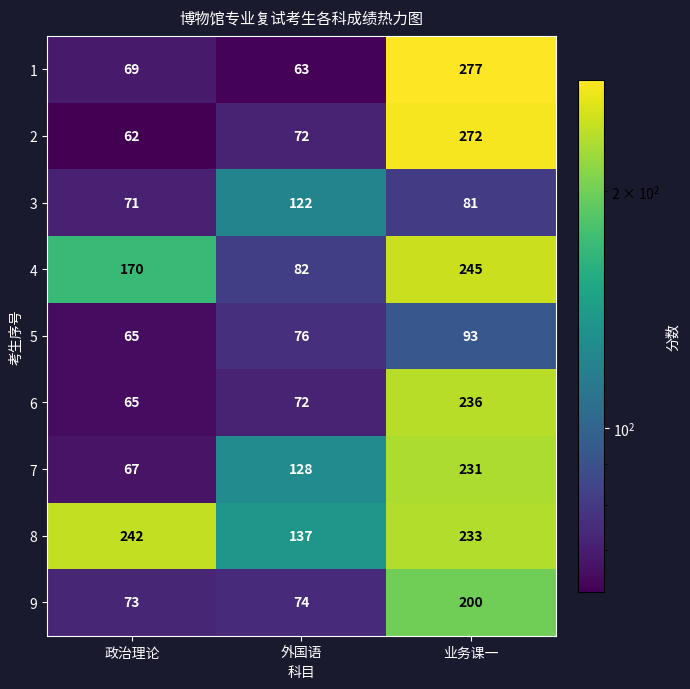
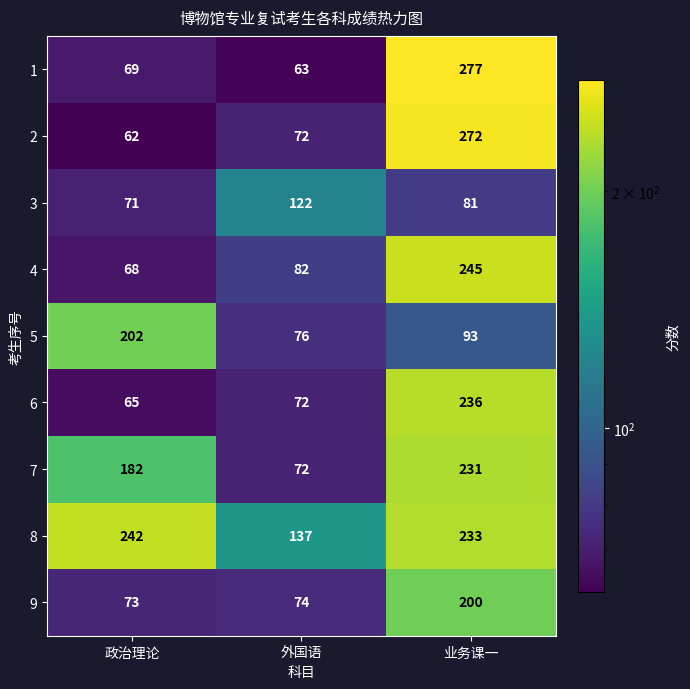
  {
    "1": {
      "政治理论": 69,
      "外国语": 63,
      "业务课一": 277
    },
    "2": {
      "政治理论": 62,
      "外国语": 72,
      "业务课一": 272
    },
    "3": {
      "政治理论": 71,
      "外国语": 122,
      "业务课一": 81
    },
    "4": {
-     "政治理论": 170,
+     "政治理论": 68,
      "外国语": 82,
      "业务课一": 245
    },
    "5": {
-     "政治理论": 65,
+     "政治理论": 202,
      "外国语": 76,
      "业务课一": 93
    },
    "6": {
      "政治理论": 65,
      "外国语": 72,
      "业务课一": 236
    },
    "7": {
-     "政治理论": 67,
-     "外国语": 128,
+     "政治理论": 182,
+     "外国语": 72,
      "业务课一": 231
    },
    "8": {
      "政治理论": 242,
      "外国语": 137,
      "业务课一": 233
    },
    "9": {
      "政治理论": 73,
      "外国语": 74,
      "业务课一": 200
    }
  }
